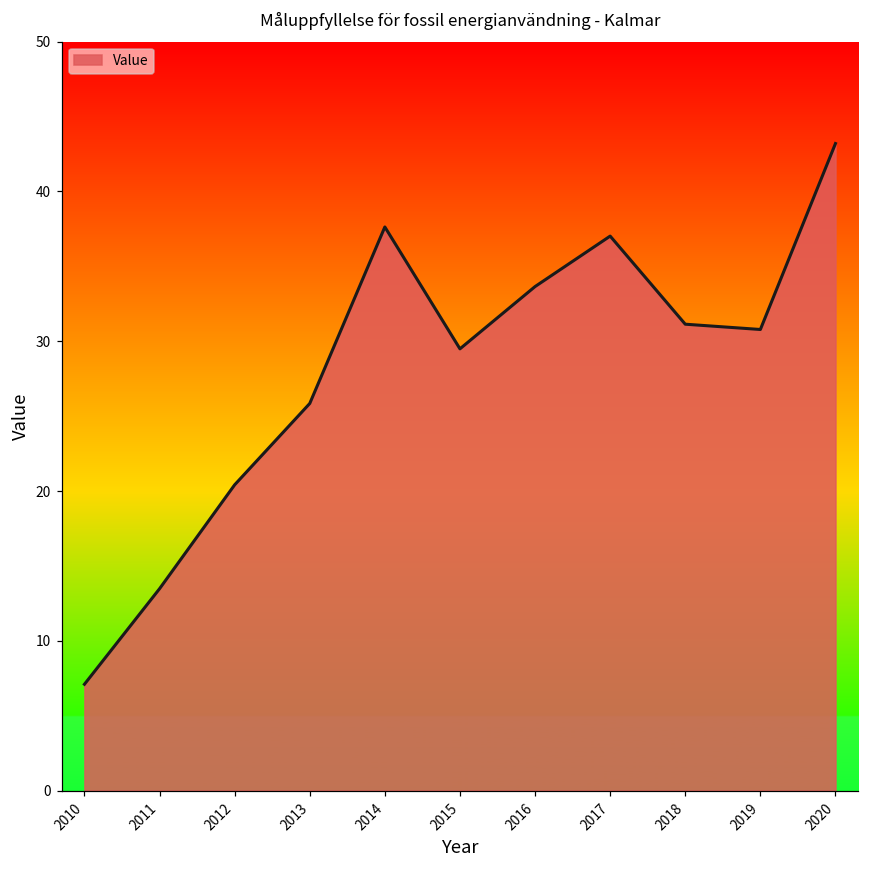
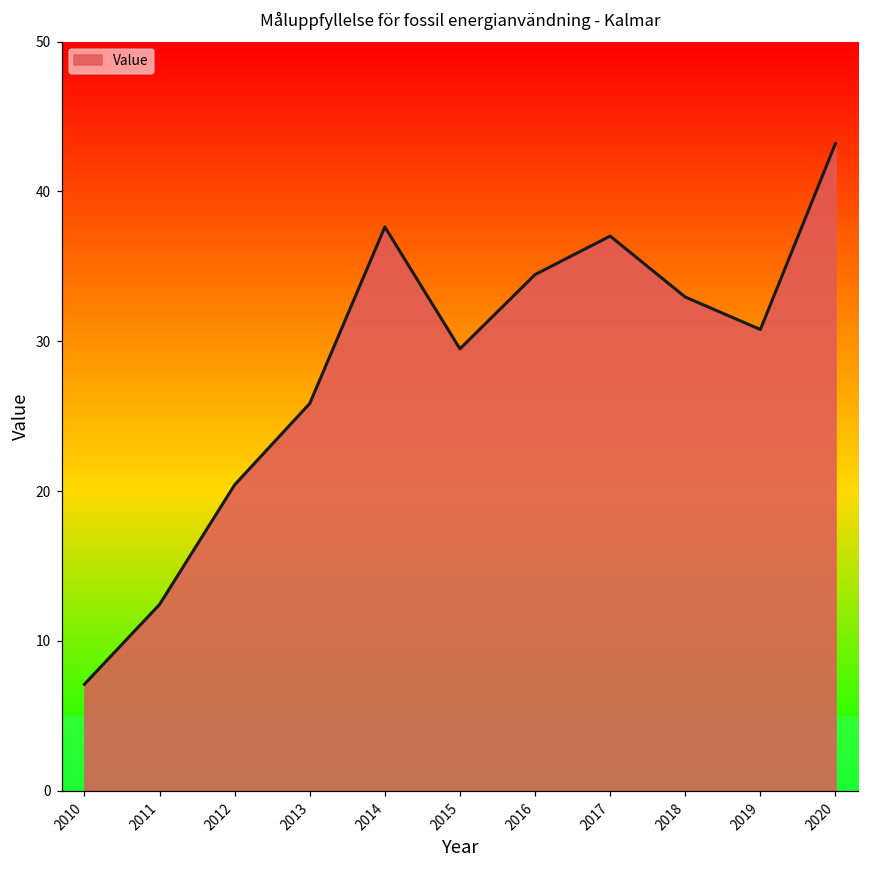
  {
    "2010": 7.1,
-   "2011": 13.5,
+   "2011": 12.4,
    "2012": 20.4,
    "2013": 25.8,
    "2014": 37.6,
    "2015": 29.5,
-   "2016": 33.7,
+   "2016": 34.5,
    "2017": 37.0,
-   "2018": 31.1,
+   "2018": 33.0,
    "2019": 30.8,
    "2020": 43.2
  }
